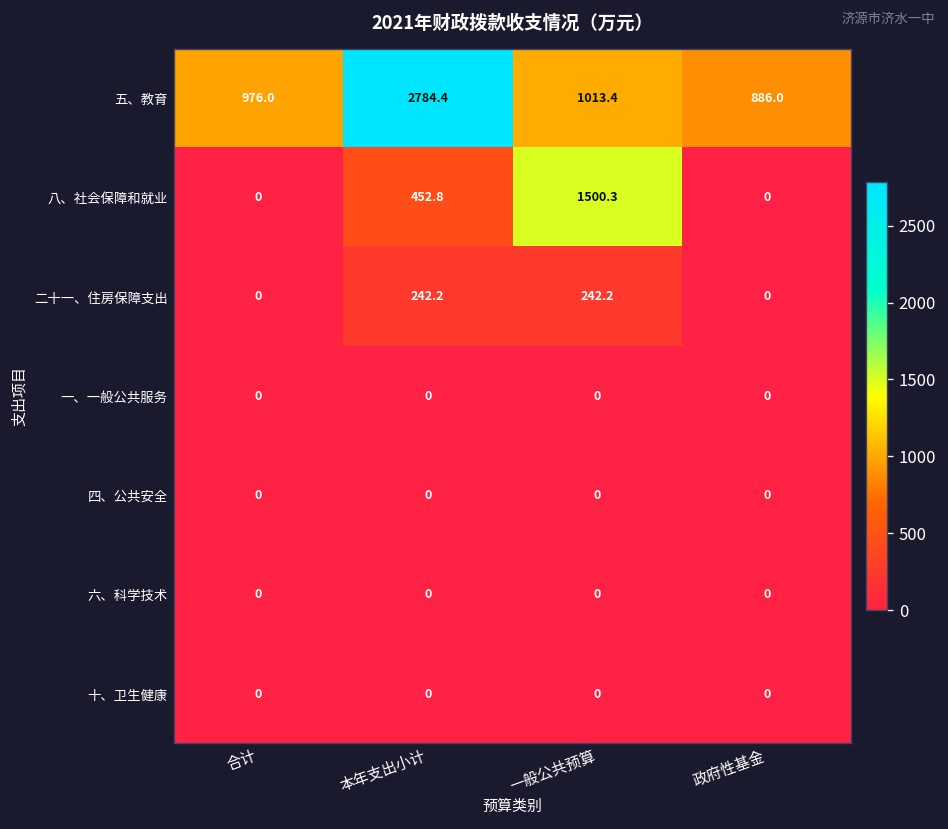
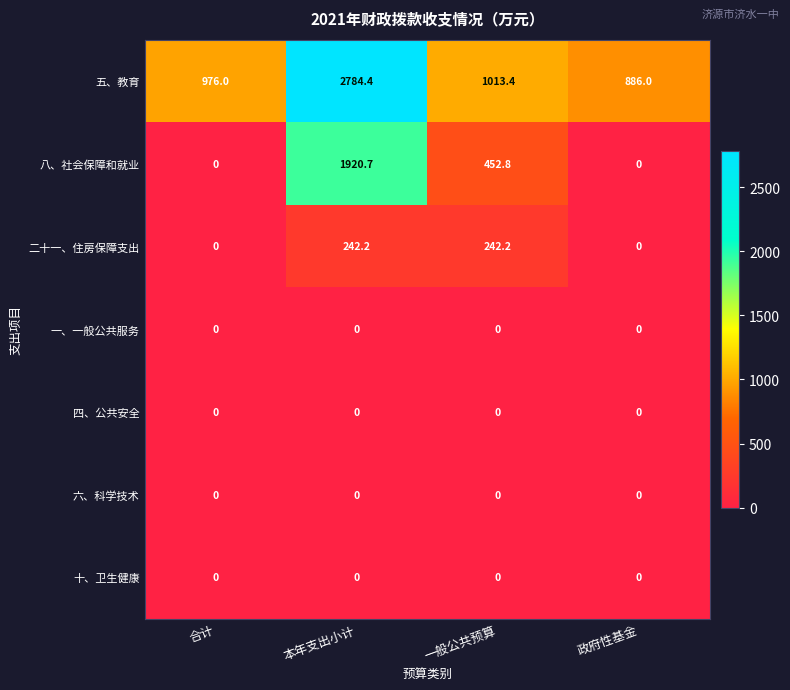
  {
    "五、教育": {
      "合计": 976.0,
      "本年支出小计": 2784.4,
      "一般公共预算": 1013.4,
      "政府性基金": 886.0
    },
    "八、社会保障和就业": {
      "合计": 0,
-     "本年支出小计": 452.8,
-     "一般公共预算": 1500.3,
+     "本年支出小计": 1920.7,
+     "一般公共预算": 452.8,
      "政府性基金": 0
    },
    "二十一、住房保障支出": {
      "合计": 0,
      "本年支出小计": 242.2,
      "一般公共预算": 242.2,
      "政府性基金": 0
    },
    "一、一般公共服务": {
      "合计": 0,
      "本年支出小计": 0,
      "一般公共预算": 0,
      "政府性基金": 0
    },
    "四、公共安全": {
      "合计": 0,
      "本年支出小计": 0,
      "一般公共预算": 0,
      "政府性基金": 0
    },
    "六、科学技术": {
      "合计": 0,
      "本年支出小计": 0,
      "一般公共预算": 0,
      "政府性基金": 0
    },
    "十、卫生健康": {
      "合计": 0,
      "本年支出小计": 0,
      "一般公共预算": 0,
      "政府性基金": 0
    }
  }
